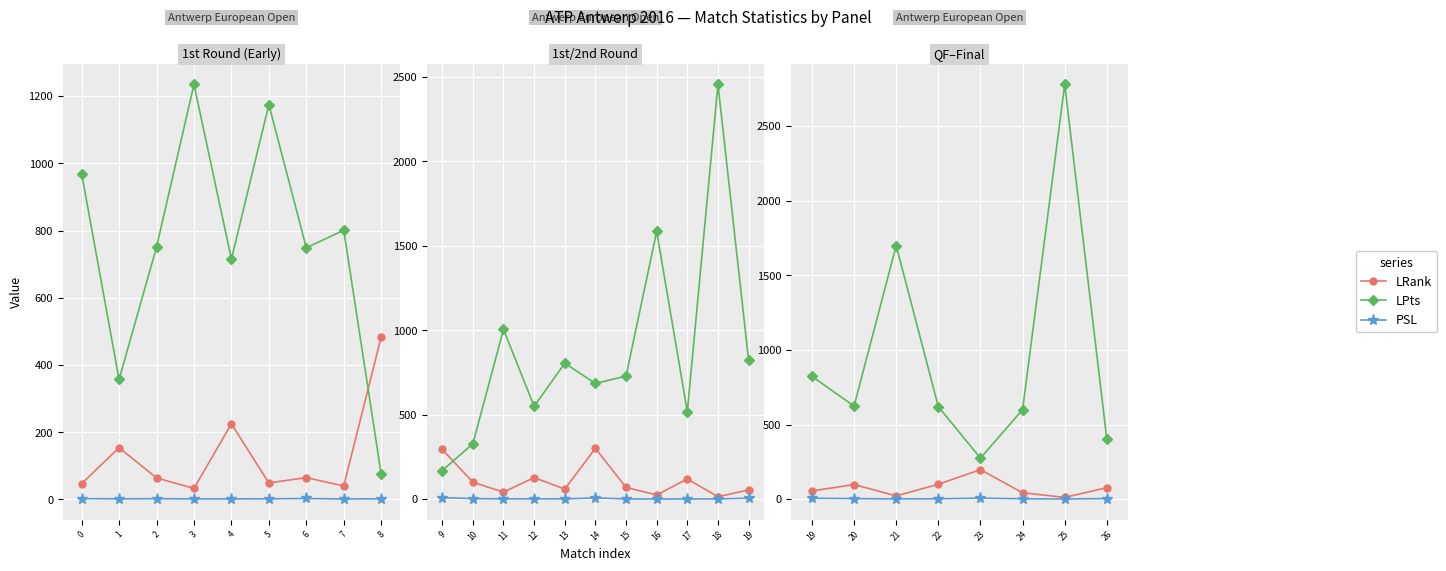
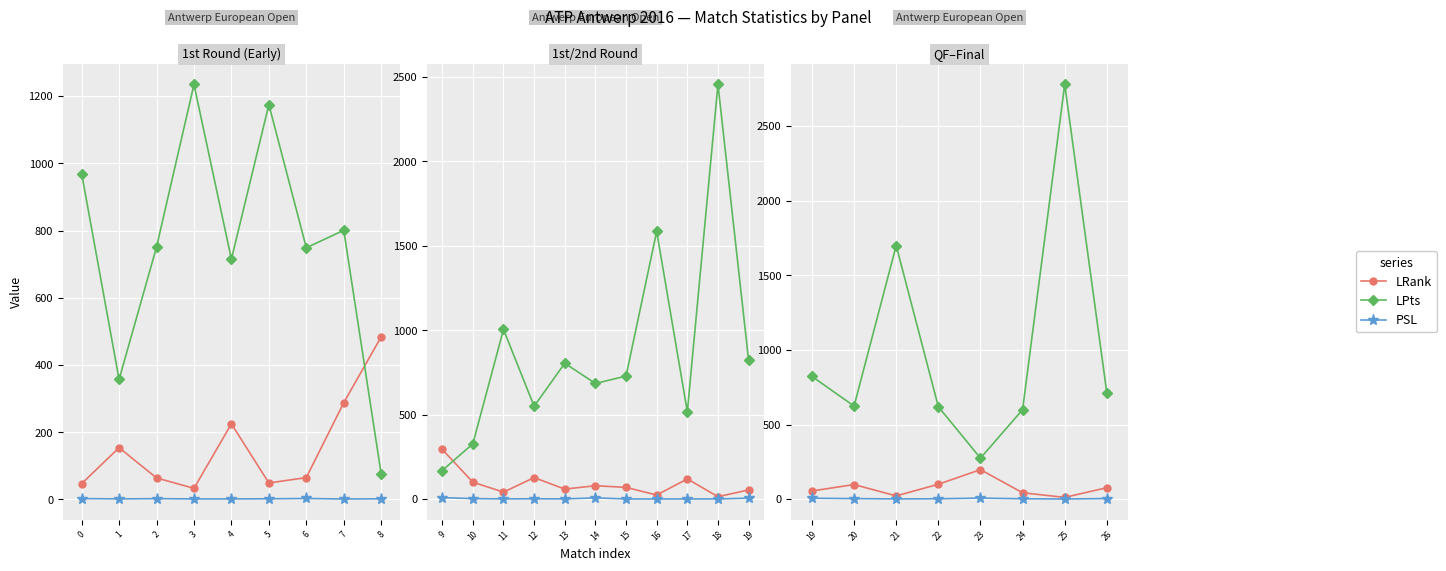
  {
    "1st Round (Early)": {
      "LRank": {
        "0": 50,
        "1": 150,
        "2": 60,
        "3": 30,
        "4": 230,
        "5": 50,
        "6": 70,
-       "7": 40,
+       "7": 290,
        "8": 480
      },
      "LPts": {
        "0": 970,
        "1": 360,
        "2": 750,
        "3": 1240,
        "4": 720,
        "5": 1180,
        "6": 750,
        "7": 800,
        "8": 80
      },
      "PSL": {
        "0": 0,
        "1": 0,
        "2": 0,
        "3": 0,
        "4": 0,
        "5": 0,
        "6": 0,
        "7": 0,
        "8": 0
      }
    },
    "1st/2nd Round": {
      "LRank": {
        "9": 300,
        "10": 100,
        "11": 40,
        "12": 130,
        "13": 60,
-       "14": 300,
+       "14": 80,
        "15": 70,
        "16": 30,
        "17": 120,
        "19": 60
      },
      "LPts": {
        "9": 170,
        "10": 330,
        "11": 1010,
        "12": 550,
        "13": 810,
        "14": 690,
        "15": 730,
        "16": 1590,
        "17": 520,
        "18": 2460,
        "19": 820
      },
      "PSL": {
        "9": 10,
        "10": 0,
        "11": 0,
        "12": 0,
        "13": 0,
        "14": 10,
        "15": 0,
        "16": 0,
        "17": 0,
        "19": 10
      }
    },
    "QF–Final": {
      "LRank": {
        "19": 60,
        "20": 100,
        "21": 20,
        "22": 100,
        "23": 200,
        "24": 40,
        "26": 80
      },
      "LPts": {
        "19": 820,
        "20": 620,
        "21": 1700,
        "22": 620,
        "23": 280,
        "24": 600,
        "25": 2780,
-       "26": 400
+       "26": 710
      },
      "PSL": {
        "19": 10,
        "20": 0,
        "21": 0,
        "22": 0,
        "23": 10,
        "24": 0,
        "26": 0
      }
    }
  }
